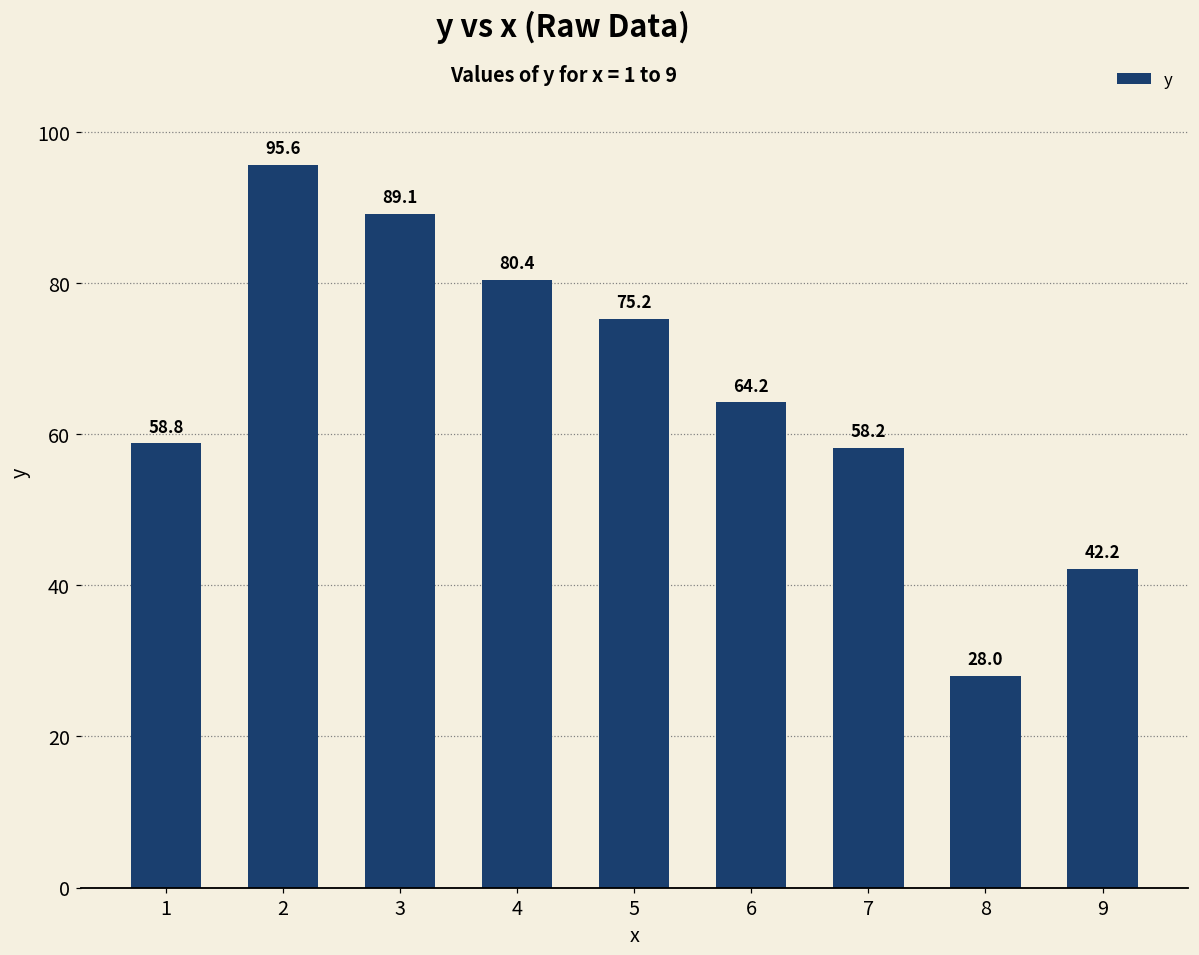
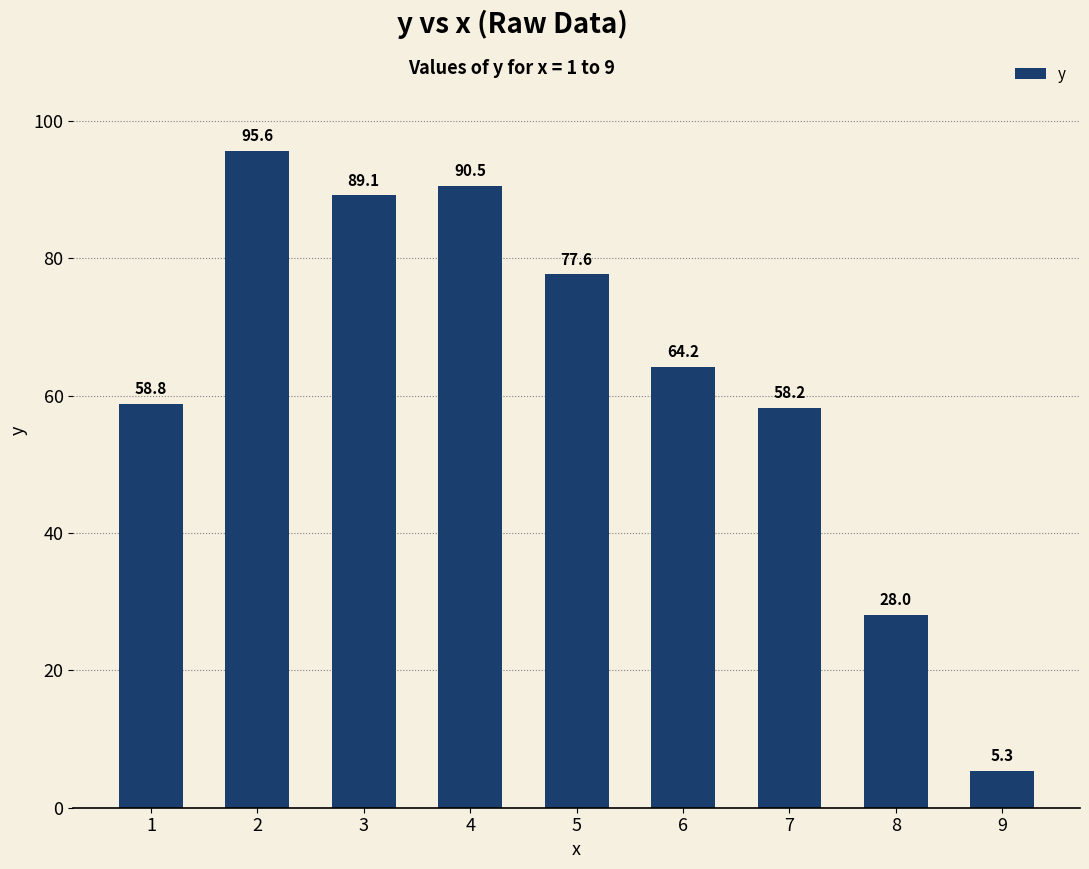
  {
    "1": 58.8,
    "2": 95.6,
    "3": 89.1,
-   "4": 80.4,
-   "5": 75.2,
+   "4": 90.5,
+   "5": 77.6,
    "6": 64.2,
    "7": 58.2,
    "8": 28.0,
-   "9": 42.2
+   "9": 5.3
  }
